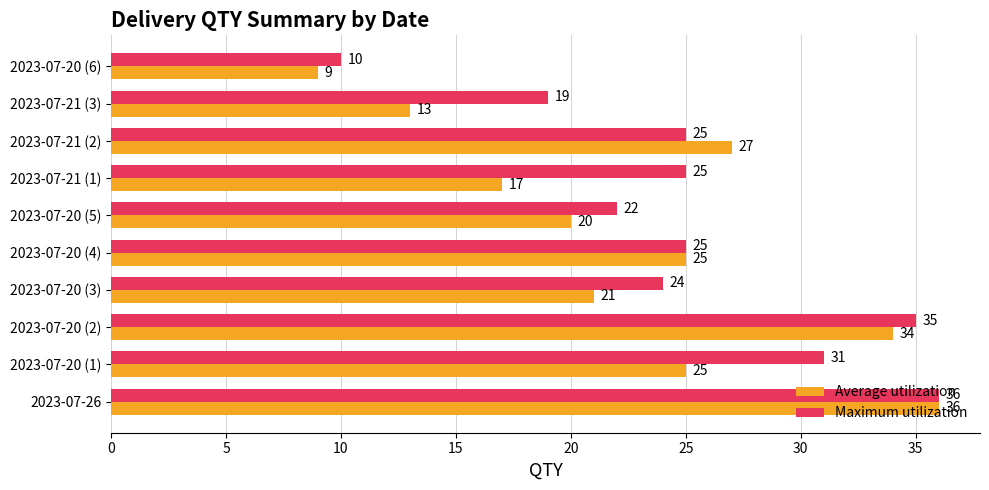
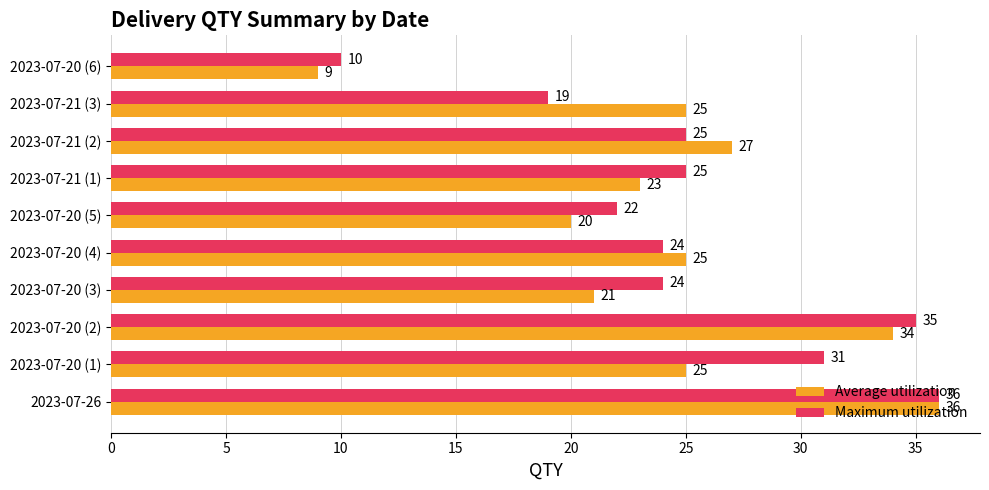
  {
    "Average utilization": {
      "2023-07-20 (6)": 9,
-     "2023-07-21 (3)": 13,
+     "2023-07-21 (3)": 25,
      "2023-07-21 (2)": 27,
-     "2023-07-21 (1)": 17,
+     "2023-07-21 (1)": 23,
      "2023-07-20 (5)": 20,
      "2023-07-20 (4)": 25,
      "2023-07-20 (3)": 21,
      "2023-07-20 (2)": 34,
      "2023-07-20 (1)": 25,
      "2023-07-26": 36
    },
    "Maximum utilization": {
      "2023-07-20 (6)": 10,
      "2023-07-21 (3)": 19,
      "2023-07-21 (2)": 25,
      "2023-07-21 (1)": 25,
      "2023-07-20 (5)": 22,
-     "2023-07-20 (4)": 25,
+     "2023-07-20 (4)": 24,
      "2023-07-20 (3)": 24,
      "2023-07-20 (2)": 35,
      "2023-07-20 (1)": 31,
      "2023-07-26": 36
    }
  }
